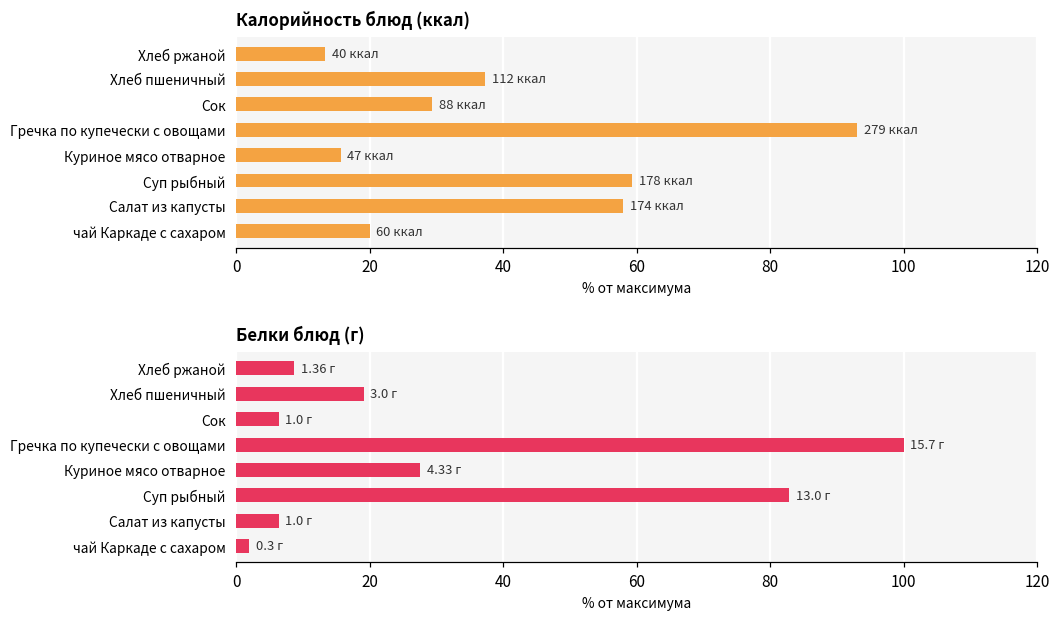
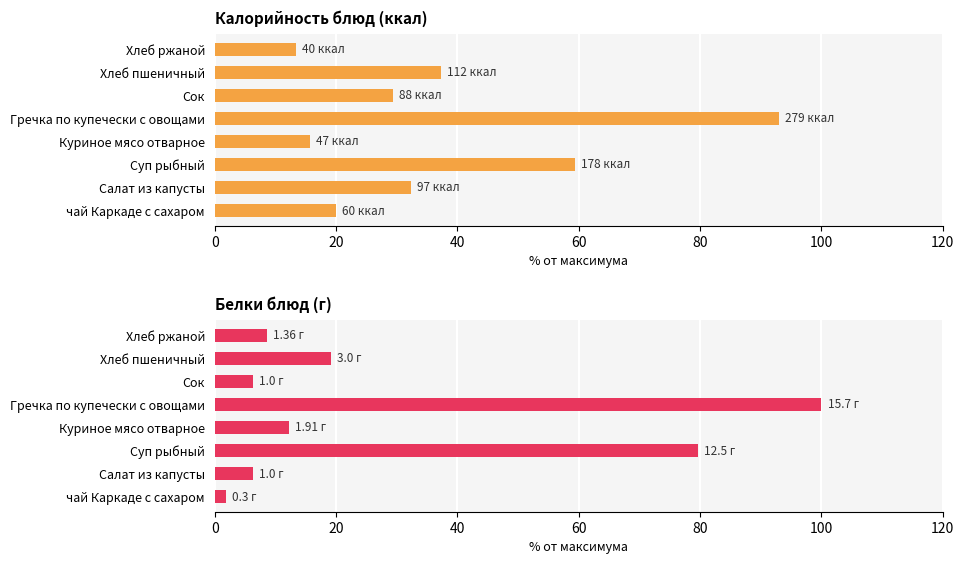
  {
    "Калорийность блюд (ккал)": {
-     "Салат из капусты": 174
+     "Салат из капусты": 97
    },
    "Белки блюд (г)": {
-     "Куриное мясо отварное": 4.33,
-     "Суп рыбный": 13.0
+     "Куриное мясо отварное": 1.91,
+     "Суп рыбный": 12.5
    }
  }
